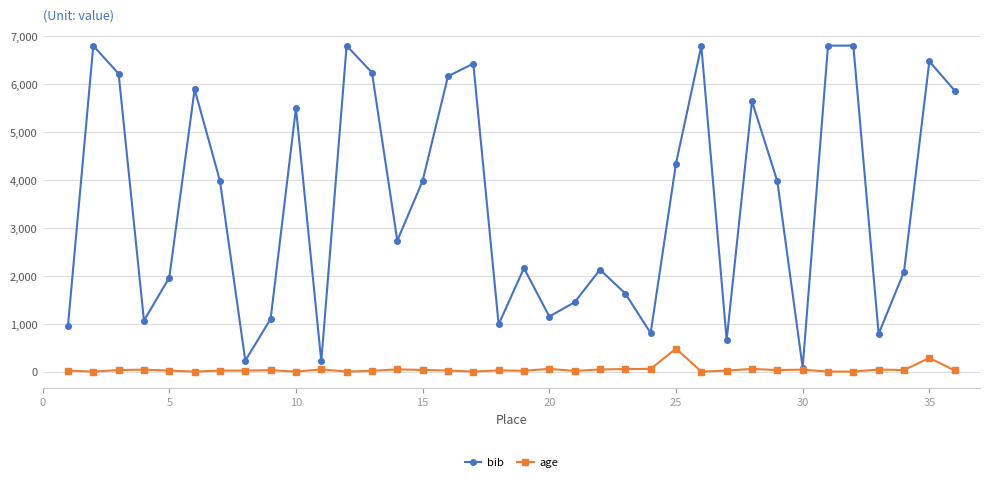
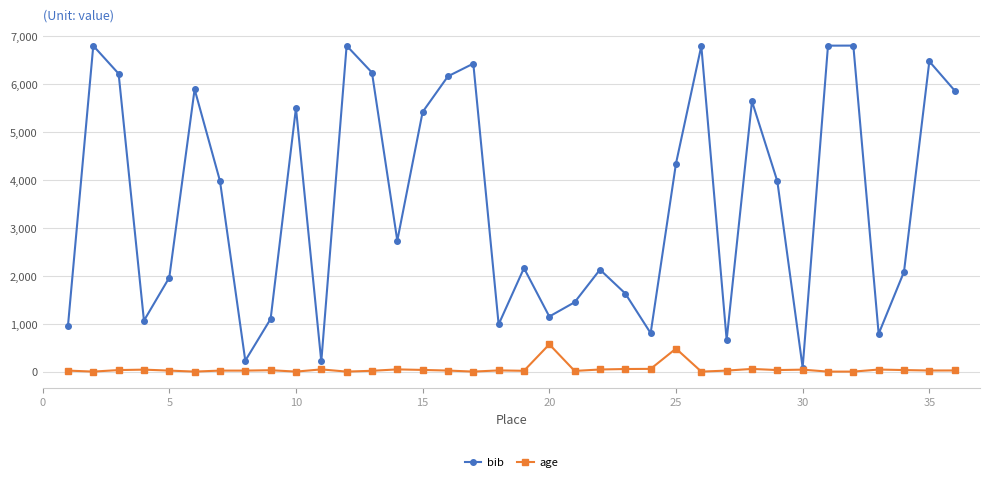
  {
    "bib": {
      "5": "2,000",
      "10": "5,500",
-     "15": "4,000",
+     "15": "5,400",
      "20": "1,100",
      "25": "4,300",
      "35": "6,500"
    },
    "age": {
      "5": "0",
      "10": "0",
      "15": "0",
-     "20": "100",
+     "20": "600",
      "25": "500",
-     "35": "300"
+     "35": "0"
    }
  }
